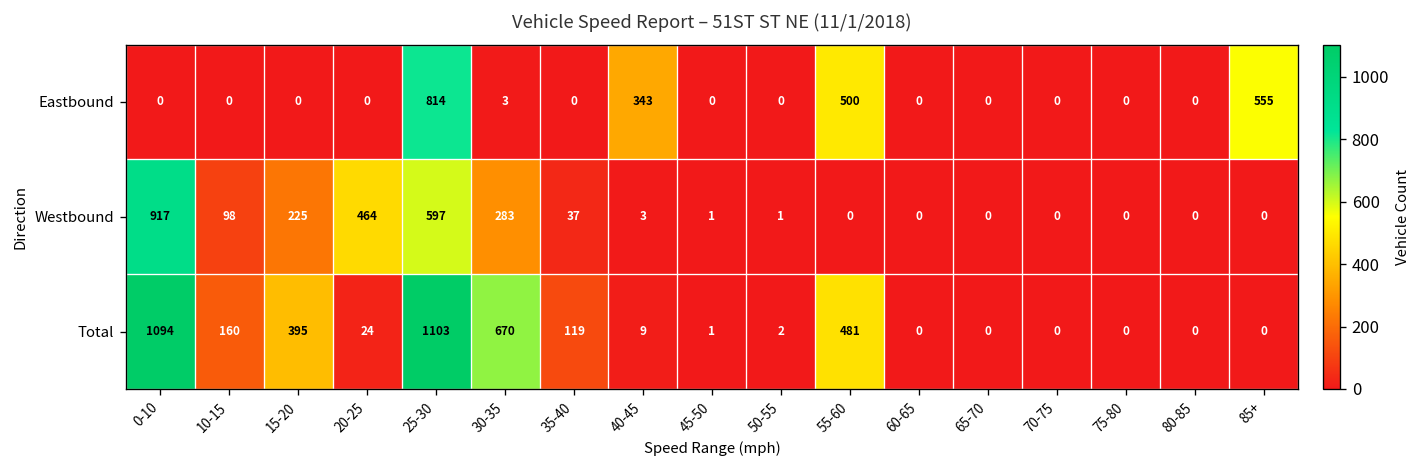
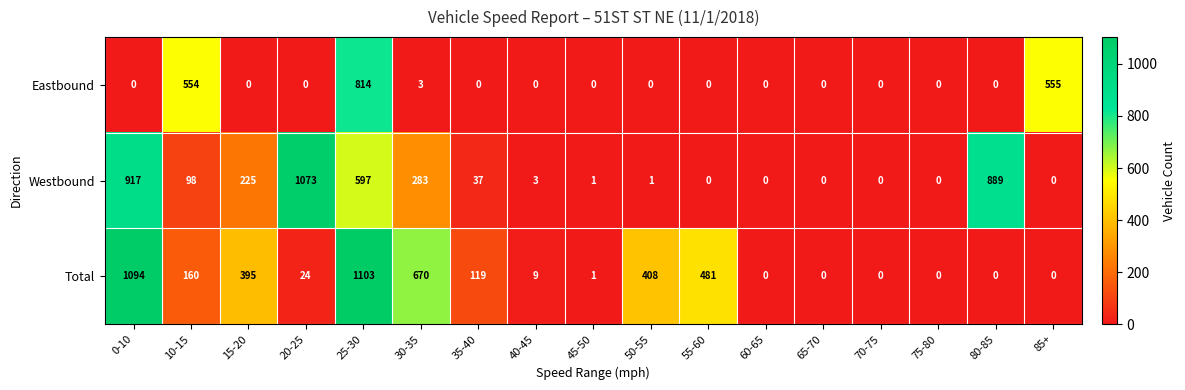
  {
    "Eastbound": {
      "0-10": 0,
-     "10-15": 0,
+     "10-15": 554,
      "15-20": 0,
      "20-25": 0,
      "25-30": 814,
      "30-35": 3,
      "35-40": 0,
-     "40-45": 343,
+     "40-45": 0,
      "45-50": 0,
      "50-55": 0,
-     "55-60": 500,
+     "55-60": 0,
      "60-65": 0,
      "65-70": 0,
      "70-75": 0,
      "75-80": 0,
      "80-85": 0,
      "85+": 555
    },
    "Westbound": {
      "0-10": 917,
      "10-15": 98,
      "15-20": 225,
-     "20-25": 464,
+     "20-25": 1073,
      "25-30": 597,
      "30-35": 283,
      "35-40": 37,
      "40-45": 3,
      "45-50": 1,
      "50-55": 1,
      "55-60": 0,
      "60-65": 0,
      "65-70": 0,
      "70-75": 0,
      "75-80": 0,
-     "80-85": 0,
+     "80-85": 889,
      "85+": 0
    },
    "Total": {
      "0-10": 1094,
      "10-15": 160,
      "15-20": 395,
      "20-25": 24,
      "25-30": 1103,
      "30-35": 670,
      "35-40": 119,
      "40-45": 9,
      "45-50": 1,
-     "50-55": 2,
+     "50-55": 408,
      "55-60": 481,
      "60-65": 0,
      "65-70": 0,
      "70-75": 0,
      "75-80": 0,
      "80-85": 0,
      "85+": 0
    }
  }
